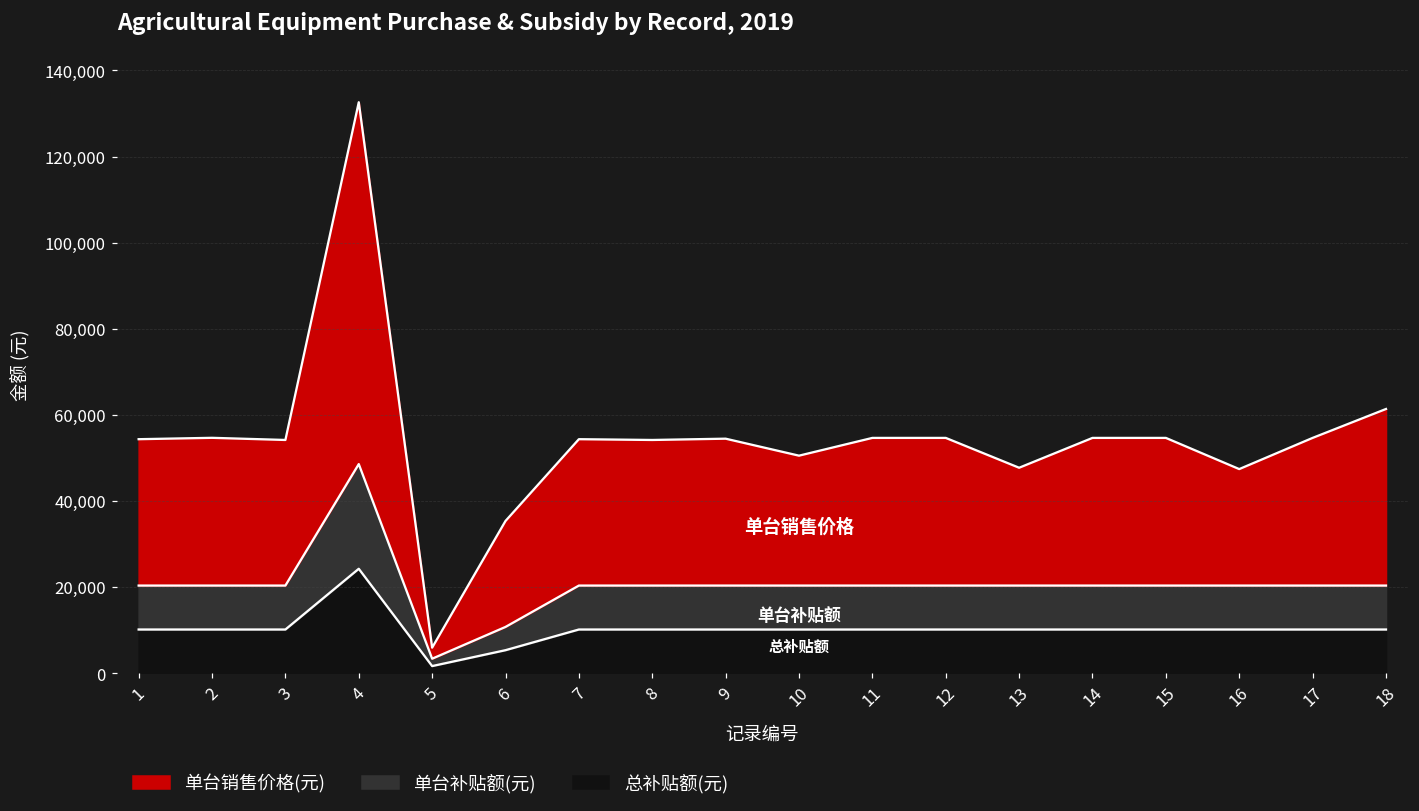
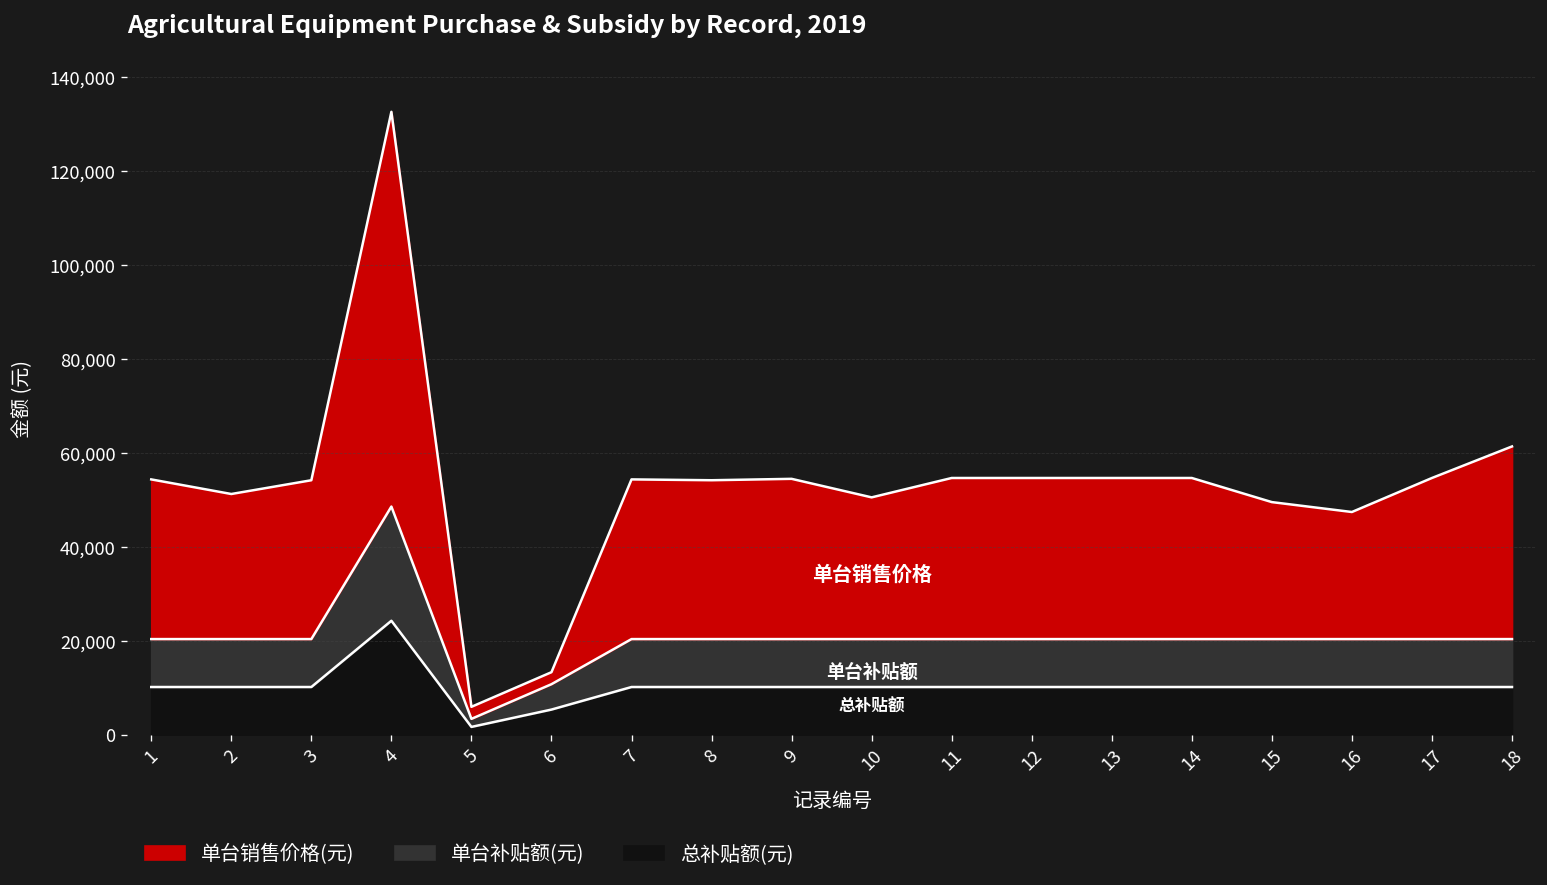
  {
    "单台销售价格(元)": {
      "1": "34,000",
-     "2": "34,000",
+     "2": "31,000",
      "3": "34,000",
      "4": "84,000",
      "5": "3,000",
-     "6": "25,000",
+     "6": "3,000",
      "7": "34,000",
      "8": "34,000",
      "9": "34,000",
      "10": "30,000",
      "11": "34,000",
      "12": "34,000",
-     "13": "27,000",
+     "13": "34,000",
      "14": "34,000",
-     "15": "34,000",
+     "15": "29,000",
      "16": "27,000",
      "17": "34,000",
      "18": "41,000"
    }
  }
